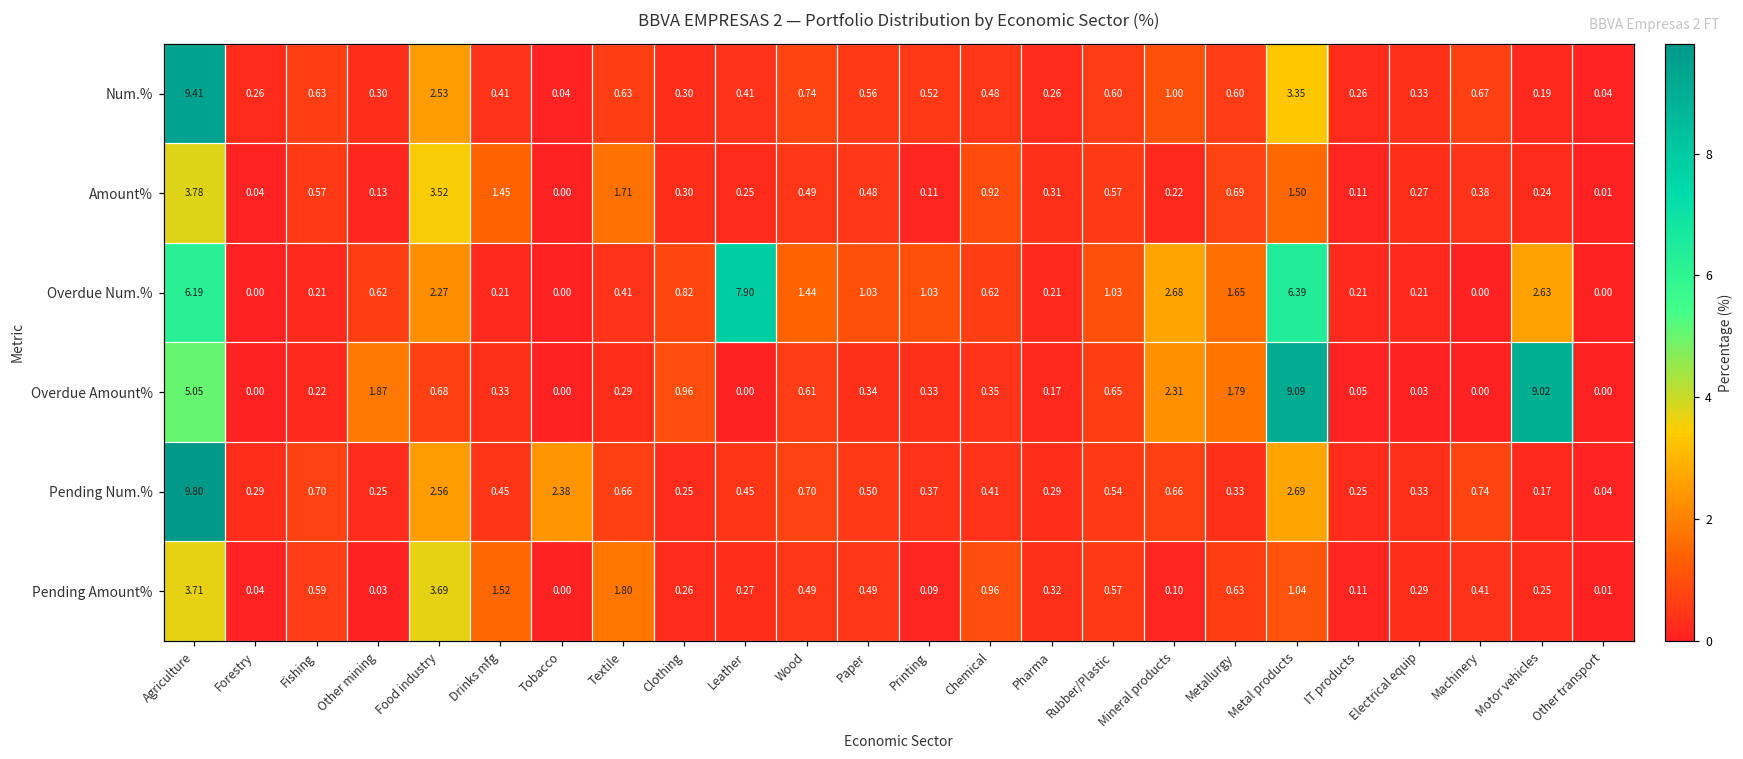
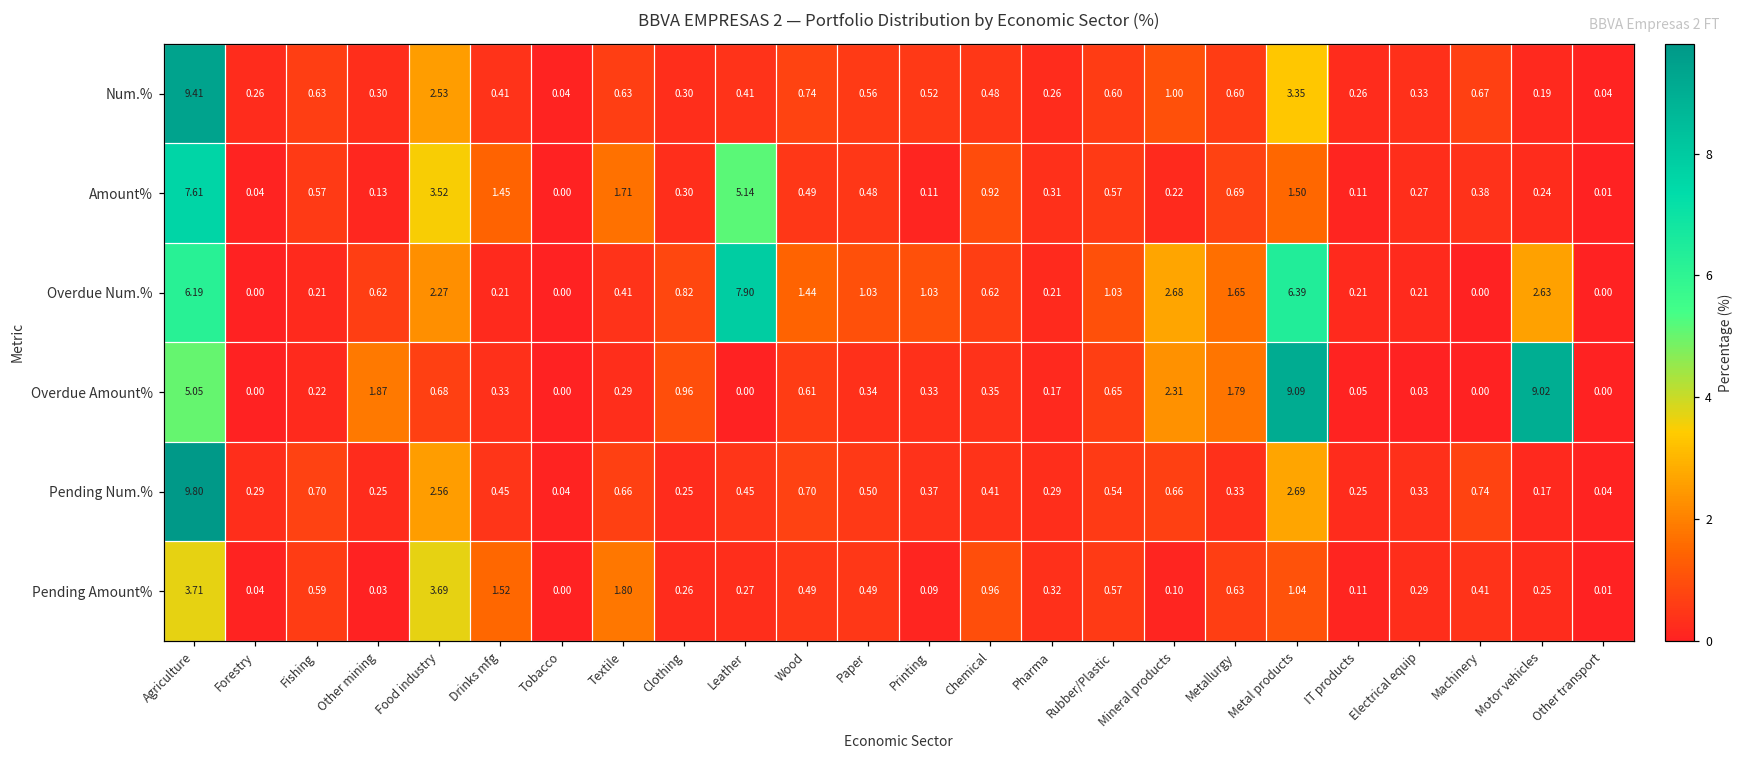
  {
    "Num.%": {
      "Agriculture": 9.41,
      "Forestry": 0.26,
      "Fishing": 0.63,
      "Other mining": 0.30,
      "Food industry": 2.53,
      "Drinks mfg": 0.41,
      "Tobacco": 0.04,
      "Textile": 0.63,
      "Clothing": 0.30,
      "Leather": 0.41,
      "Wood": 0.74,
      "Paper": 0.56,
      "Printing": 0.52,
      "Chemical": 0.48,
      "Pharma": 0.26,
      "Rubber/Plastic": 0.60,
      "Mineral products": 1.00,
      "Metallurgy": 0.60,
      "Metal products": 3.35,
      "IT products": 0.26,
      "Electrical equip": 0.33,
      "Machinery": 0.67,
      "Motor vehicles": 0.19,
      "Other transport": 0.04
    },
    "Amount%": {
-     "Agriculture": 3.78,
+     "Agriculture": 7.61,
      "Forestry": 0.04,
      "Fishing": 0.57,
      "Other mining": 0.13,
      "Food industry": 3.52,
      "Drinks mfg": 1.45,
      "Tobacco": 0.00,
      "Textile": 1.71,
      "Clothing": 0.30,
-     "Leather": 0.25,
+     "Leather": 5.14,
      "Wood": 0.49,
      "Paper": 0.48,
      "Printing": 0.11,
      "Chemical": 0.92,
      "Pharma": 0.31,
      "Rubber/Plastic": 0.57,
      "Mineral products": 0.22,
      "Metallurgy": 0.69,
      "Metal products": 1.50,
      "IT products": 0.11,
      "Electrical equip": 0.27,
      "Machinery": 0.38,
      "Motor vehicles": 0.24,
      "Other transport": 0.01
    },
    "Overdue Num.%": {
      "Agriculture": 6.19,
      "Forestry": 0.00,
      "Fishing": 0.21,
      "Other mining": 0.62,
      "Food industry": 2.27,
      "Drinks mfg": 0.21,
      "Tobacco": 0.00,
      "Textile": 0.41,
      "Clothing": 0.82,
      "Leather": 7.90,
      "Wood": 1.44,
      "Paper": 1.03,
      "Printing": 1.03,
      "Chemical": 0.62,
      "Pharma": 0.21,
      "Rubber/Plastic": 1.03,
      "Mineral products": 2.68,
      "Metallurgy": 1.65,
      "Metal products": 6.39,
      "IT products": 0.21,
      "Electrical equip": 0.21,
      "Machinery": 0.00,
      "Motor vehicles": 2.63,
      "Other transport": 0.00
    },
    "Overdue Amount%": {
      "Agriculture": 5.05,
      "Forestry": 0.00,
      "Fishing": 0.22,
      "Other mining": 1.87,
      "Food industry": 0.68,
      "Drinks mfg": 0.33,
      "Tobacco": 0.00,
      "Textile": 0.29,
      "Clothing": 0.96,
      "Leather": 0.00,
      "Wood": 0.61,
      "Paper": 0.34,
      "Printing": 0.33,
      "Chemical": 0.35,
      "Pharma": 0.17,
      "Rubber/Plastic": 0.65,
      "Mineral products": 2.31,
      "Metallurgy": 1.79,
      "Metal products": 9.09,
      "IT products": 0.05,
      "Electrical equip": 0.03,
      "Machinery": 0.00,
      "Motor vehicles": 9.02,
      "Other transport": 0.00
    },
    "Pending Num.%": {
      "Agriculture": 9.80,
      "Forestry": 0.29,
      "Fishing": 0.70,
      "Other mining": 0.25,
      "Food industry": 2.56,
      "Drinks mfg": 0.45,
-     "Tobacco": 2.38,
+     "Tobacco": 0.04,
      "Textile": 0.66,
      "Clothing": 0.25,
      "Leather": 0.45,
      "Wood": 0.70,
      "Paper": 0.50,
      "Printing": 0.37,
      "Chemical": 0.41,
      "Pharma": 0.29,
      "Rubber/Plastic": 0.54,
      "Mineral products": 0.66,
      "Metallurgy": 0.33,
      "Metal products": 2.69,
      "IT products": 0.25,
      "Electrical equip": 0.33,
      "Machinery": 0.74,
      "Motor vehicles": 0.17,
      "Other transport": 0.04
    },
    "Pending Amount%": {
      "Agriculture": 3.71,
      "Forestry": 0.04,
      "Fishing": 0.59,
      "Other mining": 0.03,
      "Food industry": 3.69,
      "Drinks mfg": 1.52,
      "Tobacco": 0.00,
      "Textile": 1.80,
      "Clothing": 0.26,
      "Leather": 0.27,
      "Wood": 0.49,
      "Paper": 0.49,
      "Printing": 0.09,
      "Chemical": 0.96,
      "Pharma": 0.32,
      "Rubber/Plastic": 0.57,
      "Mineral products": 0.10,
      "Metallurgy": 0.63,
      "Metal products": 1.04,
      "IT products": 0.11,
      "Electrical equip": 0.29,
      "Machinery": 0.41,
      "Motor vehicles": 0.25,
      "Other transport": 0.01
    }
  }
